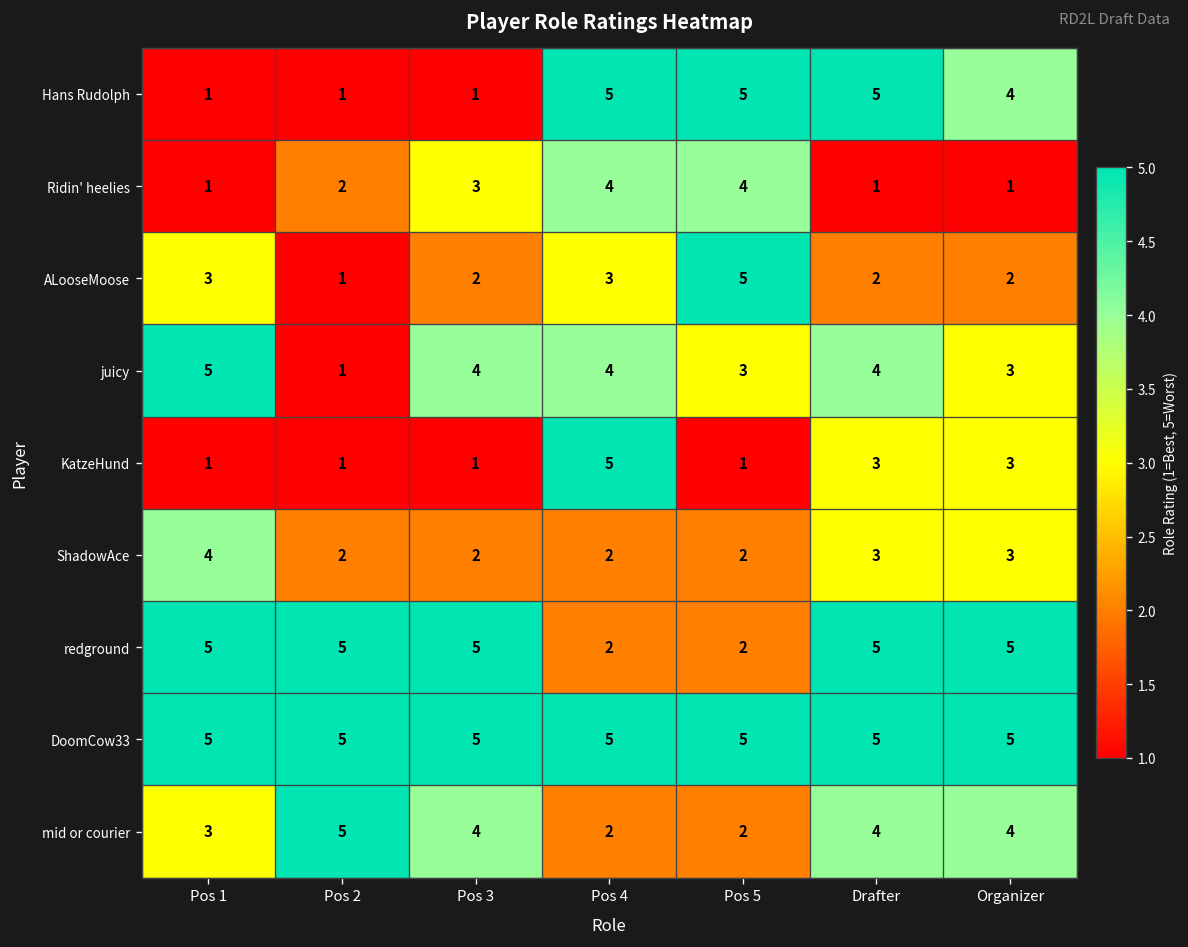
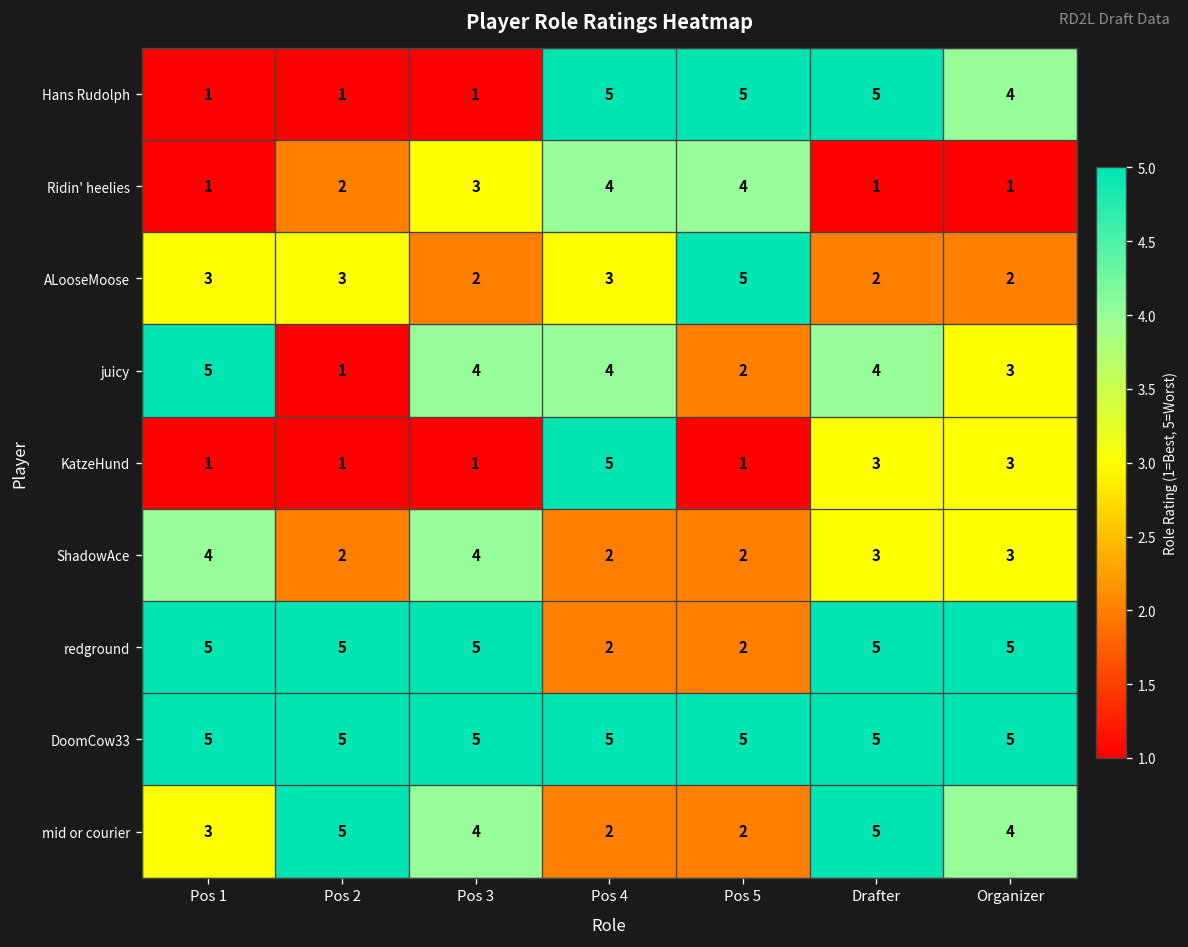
  {
    "Hans Rudolph": {
      "Pos 1": 1,
      "Pos 2": 1,
      "Pos 3": 1,
      "Pos 4": 5,
      "Pos 5": 5,
      "Drafter": 5,
      "Organizer": 4
    },
    "Ridin' heelies": {
      "Pos 1": 1,
      "Pos 2": 2,
      "Pos 3": 3,
      "Pos 4": 4,
      "Pos 5": 4,
      "Drafter": 1,
      "Organizer": 1
    },
    "ALooseMoose": {
      "Pos 1": 3,
-     "Pos 2": 1,
+     "Pos 2": 3,
      "Pos 3": 2,
      "Pos 4": 3,
      "Pos 5": 5,
      "Drafter": 2,
      "Organizer": 2
    },
    "juicy": {
      "Pos 1": 5,
      "Pos 2": 1,
      "Pos 3": 4,
      "Pos 4": 4,
-     "Pos 5": 3,
+     "Pos 5": 2,
      "Drafter": 4,
      "Organizer": 3
    },
    "KatzeHund": {
      "Pos 1": 1,
      "Pos 2": 1,
      "Pos 3": 1,
      "Pos 4": 5,
      "Pos 5": 1,
      "Drafter": 3,
      "Organizer": 3
    },
    "ShadowAce": {
      "Pos 1": 4,
      "Pos 2": 2,
-     "Pos 3": 2,
+     "Pos 3": 4,
      "Pos 4": 2,
      "Pos 5": 2,
      "Drafter": 3,
      "Organizer": 3
    },
    "redground": {
      "Pos 1": 5,
      "Pos 2": 5,
      "Pos 3": 5,
      "Pos 4": 2,
      "Pos 5": 2,
      "Drafter": 5,
      "Organizer": 5
    },
    "DoomCow33": {
      "Pos 1": 5,
      "Pos 2": 5,
      "Pos 3": 5,
      "Pos 4": 5,
      "Pos 5": 5,
      "Drafter": 5,
      "Organizer": 5
    },
    "mid or courier": {
      "Pos 1": 3,
      "Pos 2": 5,
      "Pos 3": 4,
      "Pos 4": 2,
      "Pos 5": 2,
-     "Drafter": 4,
+     "Drafter": 5,
      "Organizer": 4
    }
  }
